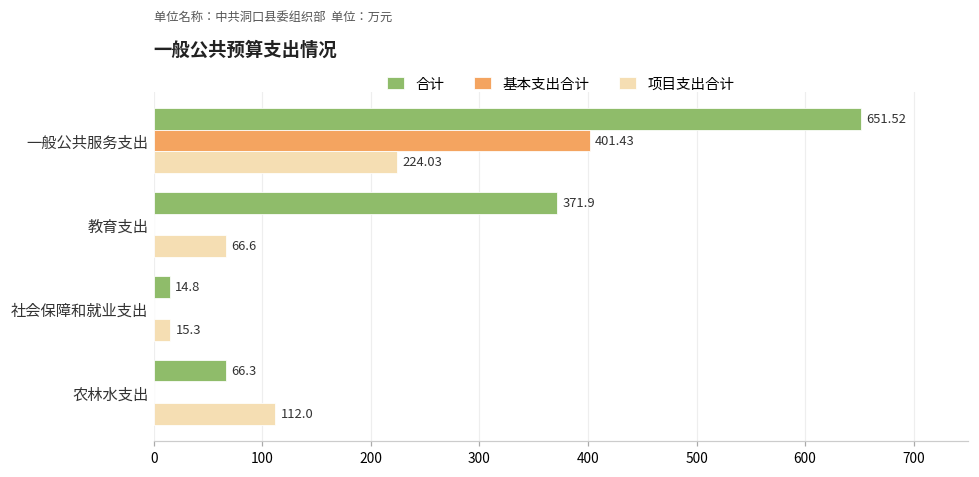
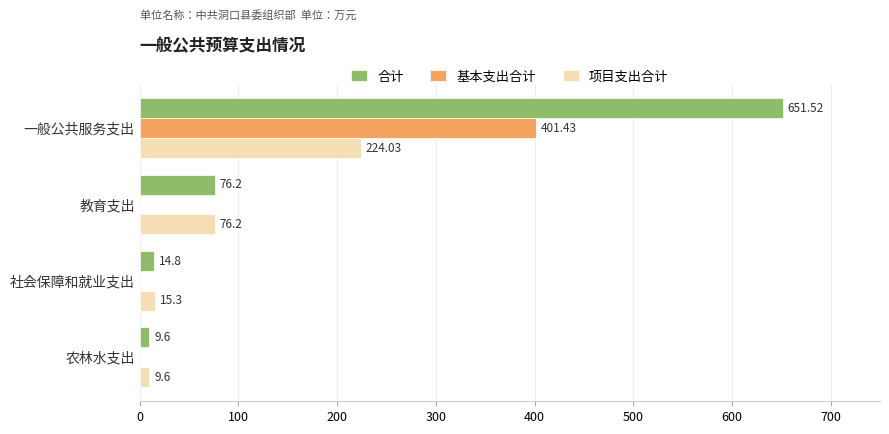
  {
    "合计": {
      "一般公共服务支出": 651.52,
-     "教育支出": 371.9,
+     "教育支出": 76.2,
      "社会保障和就业支出": 14.8,
-     "农林水支出": 66.3
+     "农林水支出": 9.6
    },
    "基本支出合计": {
      "一般公共服务支出": 401.43
    },
    "项目支出合计": {
      "一般公共服务支出": 224.03,
-     "教育支出": 66.6,
+     "教育支出": 76.2,
      "社会保障和就业支出": 15.3,
-     "农林水支出": 112.0
+     "农林水支出": 9.6
    }
  }
